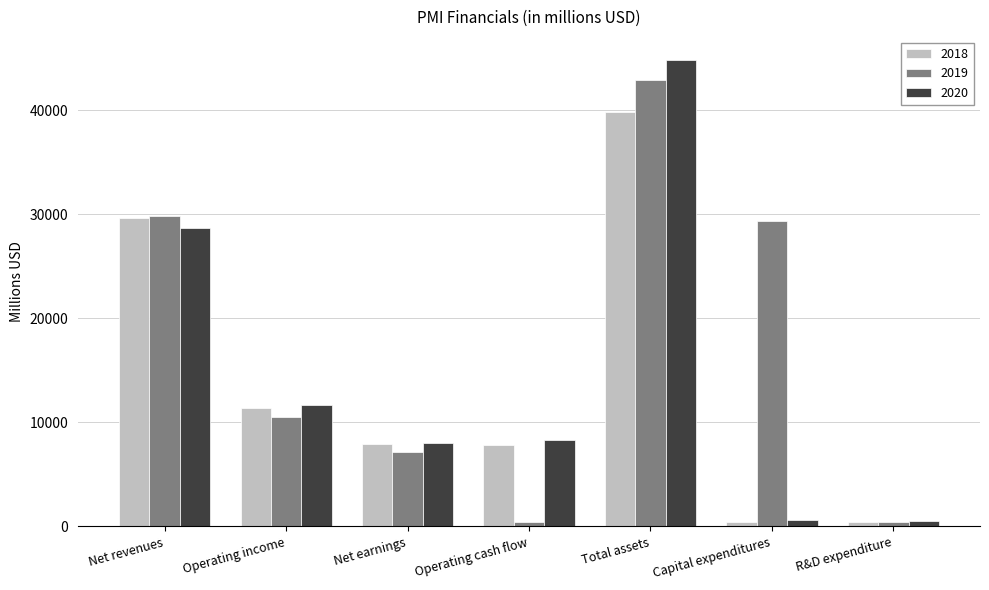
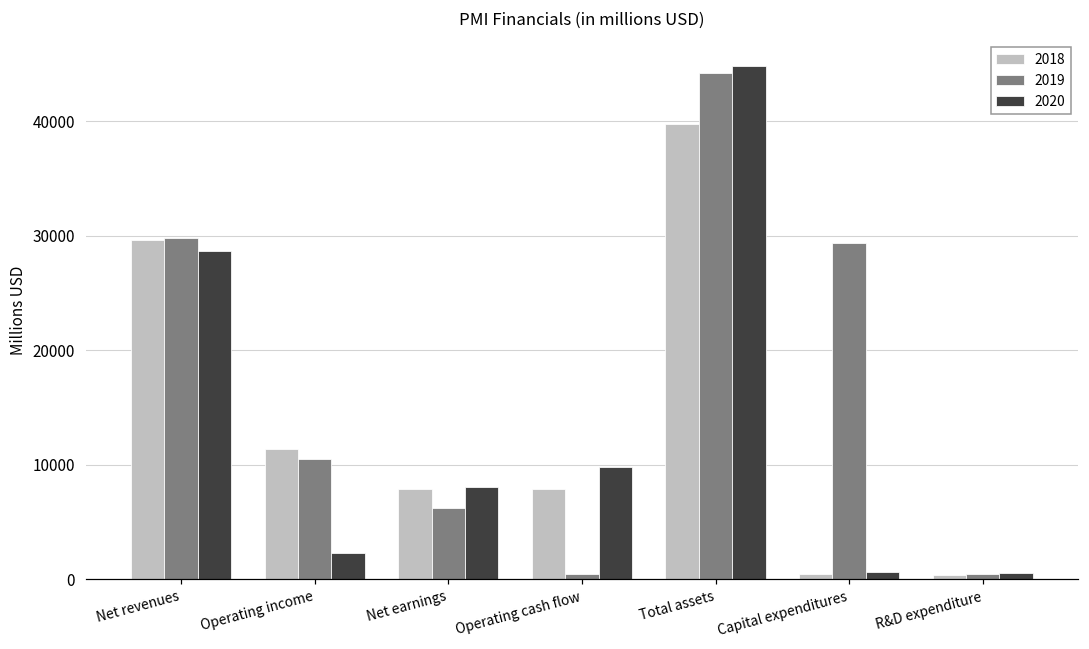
  {
    "2018": {
      "Net revenues": 29600,
      "Operating income": 11400,
      "Net earnings": 7900,
      "Operating cash flow": 7900,
      "Total assets": 39800,
      "Capital expenditures": 500,
      "R&D expenditure": 400
    },
    "2019": {
      "Net revenues": 29800,
      "Operating income": 10500,
-     "Net earnings": 7200,
+     "Net earnings": 6200,
      "Operating cash flow": 500,
-     "Total assets": 42900,
+     "Total assets": 44200,
      "Capital expenditures": 29300,
      "R&D expenditure": 500
    },
    "2020": {
      "Net revenues": 28700,
-     "Operating income": 11700,
+     "Operating income": 2300,
      "Net earnings": 8100,
-     "Operating cash flow": 8300,
+     "Operating cash flow": 9800,
      "Total assets": 44800,
      "Capital expenditures": 600,
      "R&D expenditure": 500
    }
  }
